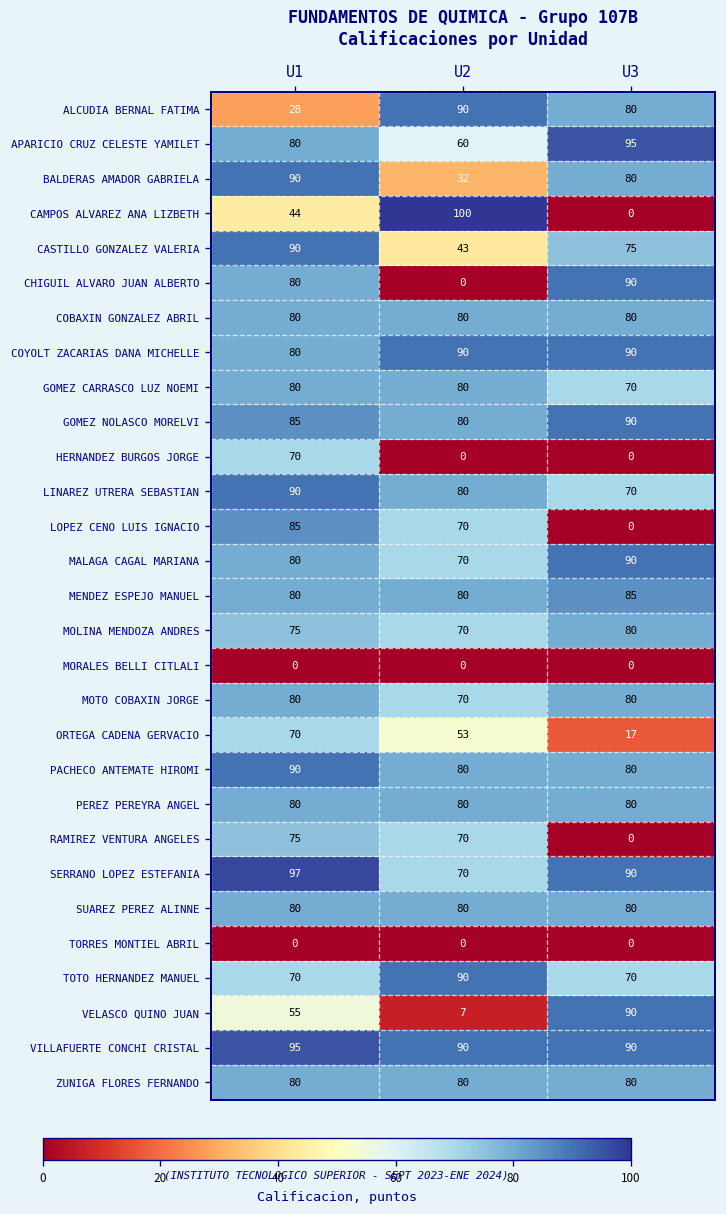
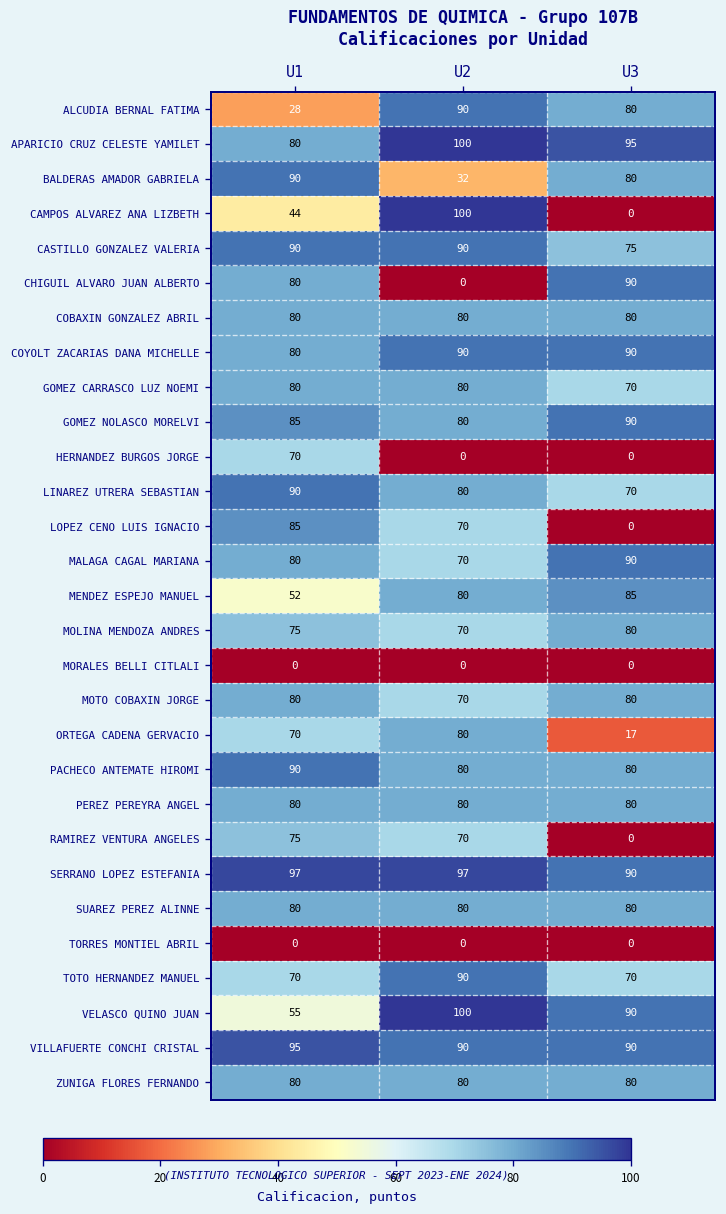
  {
    "ALCUDIA BERNAL FATIMA": {
      "U1": 28,
      "U2": 90,
      "U3": 80
    },
    "APARICIO CRUZ CELESTE YAMILET": {
      "U1": 80,
-     "U2": 60,
+     "U2": 100,
      "U3": 95
    },
    "BALDERAS AMADOR GABRIELA": {
      "U1": 90,
      "U2": 32,
      "U3": 80
    },
    "CAMPOS ALVAREZ ANA LIZBETH": {
      "U1": 44,
      "U2": 100,
      "U3": 0
    },
    "CASTILLO GONZALEZ VALERIA": {
      "U1": 90,
-     "U2": 43,
+     "U2": 90,
      "U3": 75
    },
    "CHIGUIL ALVARO JUAN ALBERTO": {
      "U1": 80,
      "U2": 0,
      "U3": 90
    },
    "COBAXIN GONZALEZ ABRIL": {
      "U1": 80,
      "U2": 80,
      "U3": 80
    },
    "COYOLT ZACARIAS DANA MICHELLE": {
      "U1": 80,
      "U2": 90,
      "U3": 90
    },
    "GOMEZ CARRASCO LUZ NOEMI": {
      "U1": 80,
      "U2": 80,
      "U3": 70
    },
    "GOMEZ NOLASCO MORELVI": {
      "U1": 85,
      "U2": 80,
      "U3": 90
    },
    "HERNANDEZ BURGOS JORGE": {
      "U1": 70,
      "U2": 0,
      "U3": 0
    },
    "LINAREZ UTRERA SEBASTIAN": {
      "U1": 90,
      "U2": 80,
      "U3": 70
    },
    "LOPEZ CENO LUIS IGNACIO": {
      "U1": 85,
      "U2": 70,
      "U3": 0
    },
    "MALAGA CAGAL MARIANA": {
      "U1": 80,
      "U2": 70,
      "U3": 90
    },
    "MENDEZ ESPEJO MANUEL": {
-     "U1": 80,
+     "U1": 52,
      "U2": 80,
      "U3": 85
    },
    "MOLINA MENDOZA ANDRES": {
      "U1": 75,
      "U2": 70,
      "U3": 80
    },
    "MORALES BELLI CITLALI": {
      "U1": 0,
      "U2": 0,
      "U3": 0
    },
    "MOTO COBAXIN JORGE": {
      "U1": 80,
      "U2": 70,
      "U3": 80
    },
    "ORTEGA CADENA GERVACIO": {
      "U1": 70,
-     "U2": 53,
+     "U2": 80,
      "U3": 17
    },
    "PACHECO ANTEMATE HIROMI": {
      "U1": 90,
      "U2": 80,
      "U3": 80
    },
    "PEREZ PEREYRA ANGEL": {
      "U1": 80,
      "U2": 80,
      "U3": 80
    },
    "RAMIREZ VENTURA ANGELES": {
      "U1": 75,
      "U2": 70,
      "U3": 0
    },
    "SERRANO LOPEZ ESTEFANIA": {
      "U1": 97,
-     "U2": 70,
+     "U2": 97,
      "U3": 90
    },
    "SUAREZ PEREZ ALINNE": {
      "U1": 80,
      "U2": 80,
      "U3": 80
    },
    "TORRES MONTIEL ABRIL": {
      "U1": 0,
      "U2": 0,
      "U3": 0
    },
    "TOTO HERNANDEZ MANUEL": {
      "U1": 70,
      "U2": 90,
      "U3": 70
    },
    "VELASCO QUINO JUAN": {
      "U1": 55,
-     "U2": 7,
+     "U2": 100,
      "U3": 90
    },
    "VILLAFUERTE CONCHI CRISTAL": {
      "U1": 95,
      "U2": 90,
      "U3": 90
    },
    "ZUNIGA FLORES FERNANDO": {
      "U1": 80,
      "U2": 80,
      "U3": 80
    }
  }
